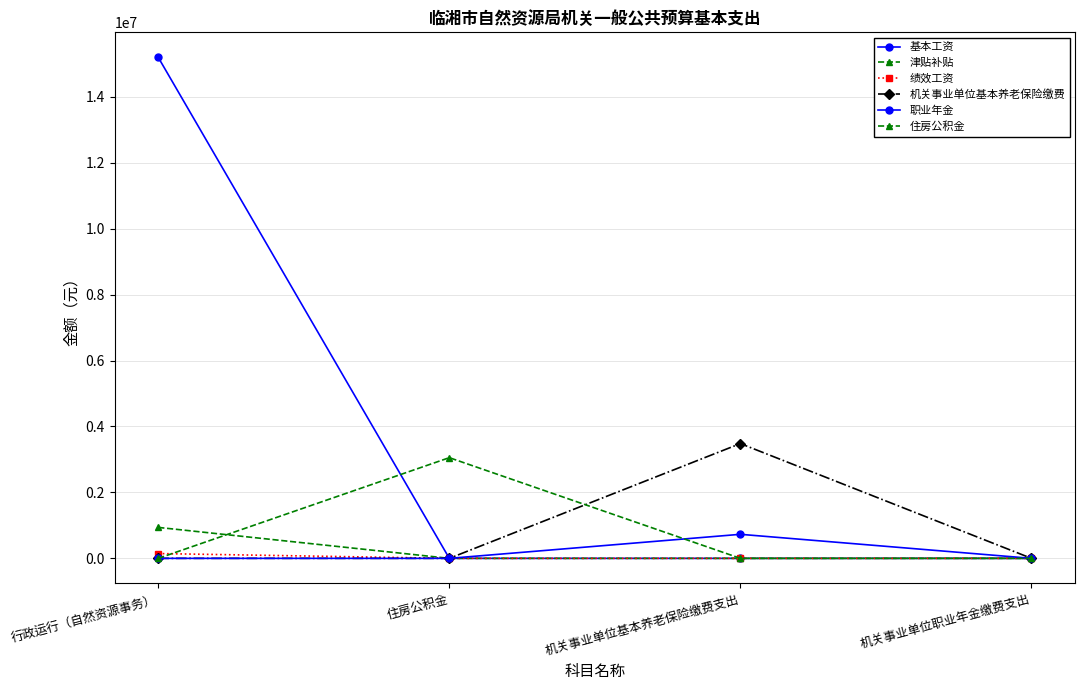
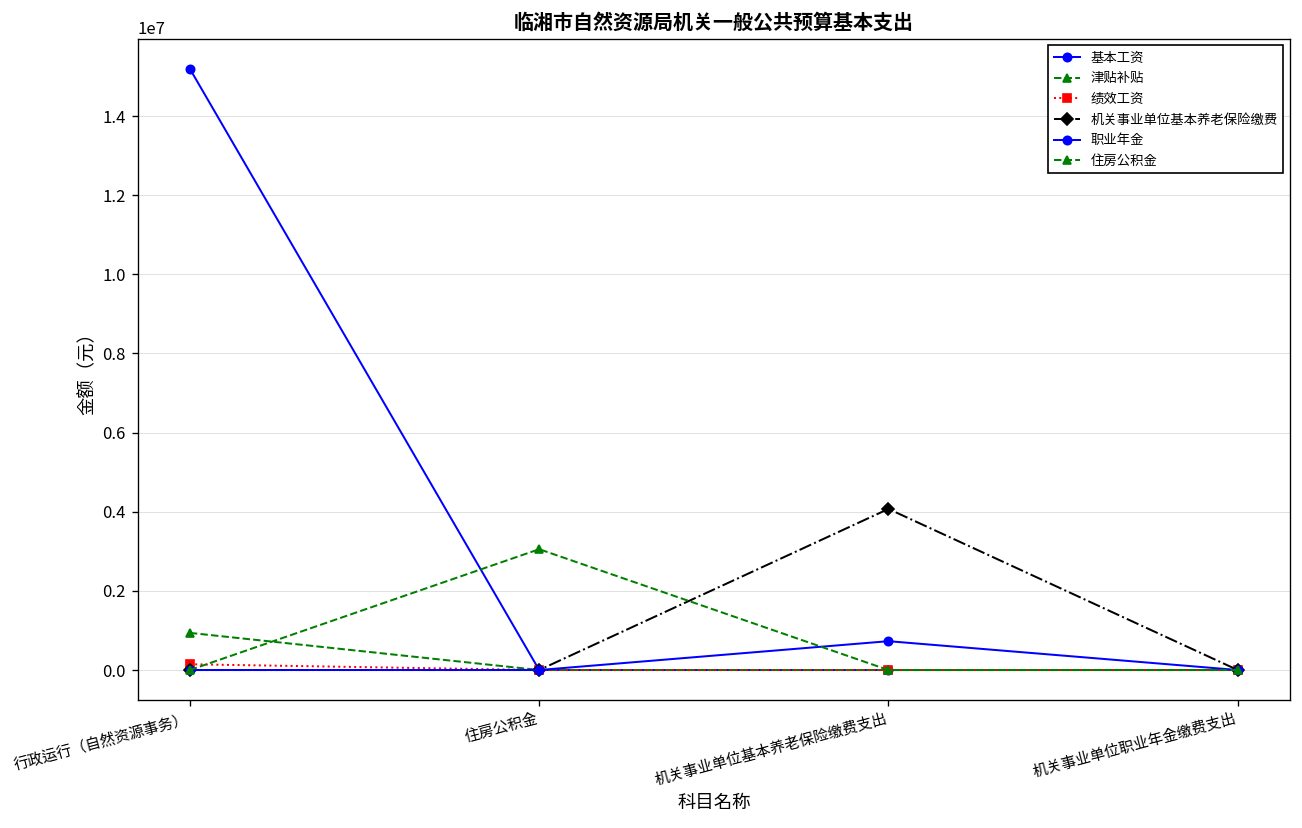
  {
    "绩效工资": {
      "行政运行（自然资源事务）": 100000
    },
    "机关事业单位基本养老保险缴费": {
-     "机关事业单位基本养老保险缴费支出": 3500000
+     "机关事业单位基本养老保险缴费支出": 4100000
    }
  }
